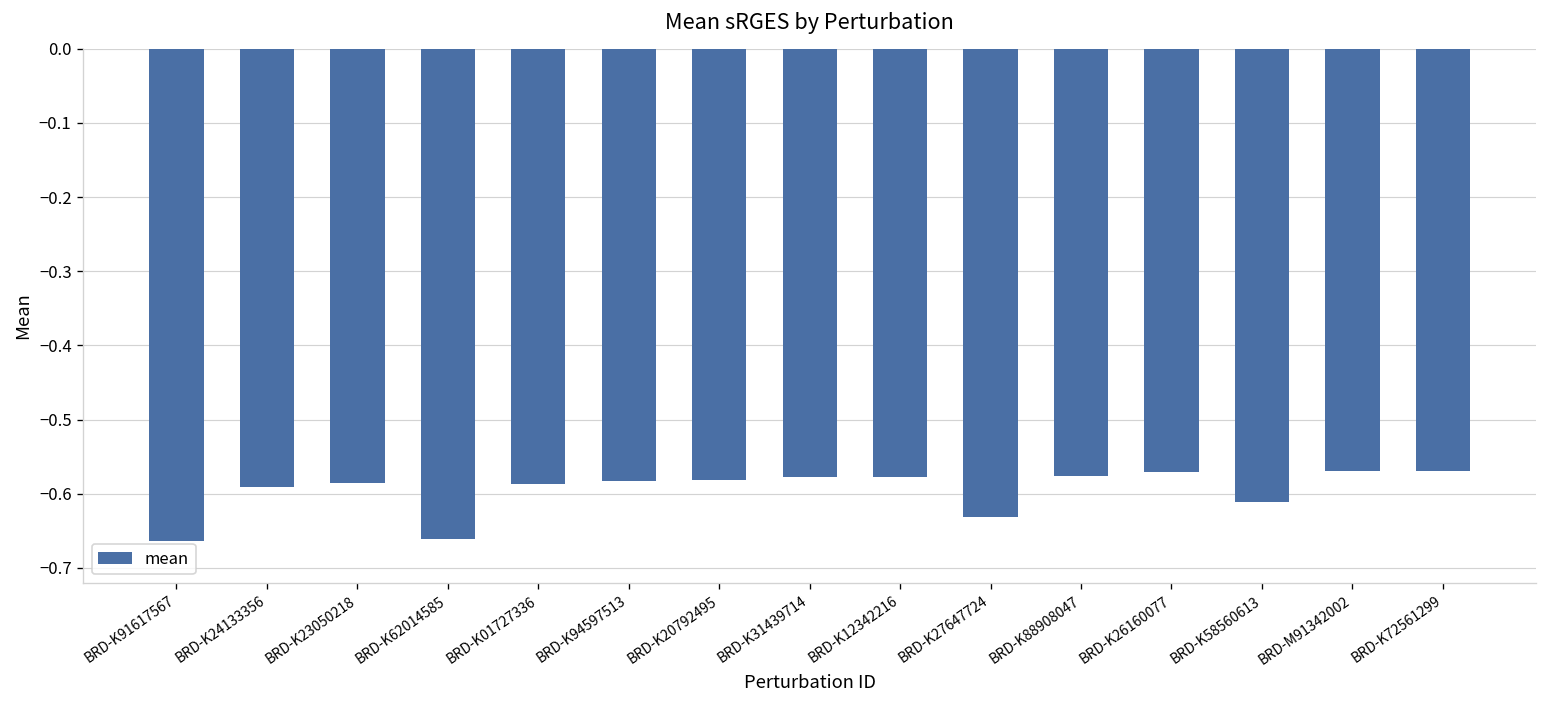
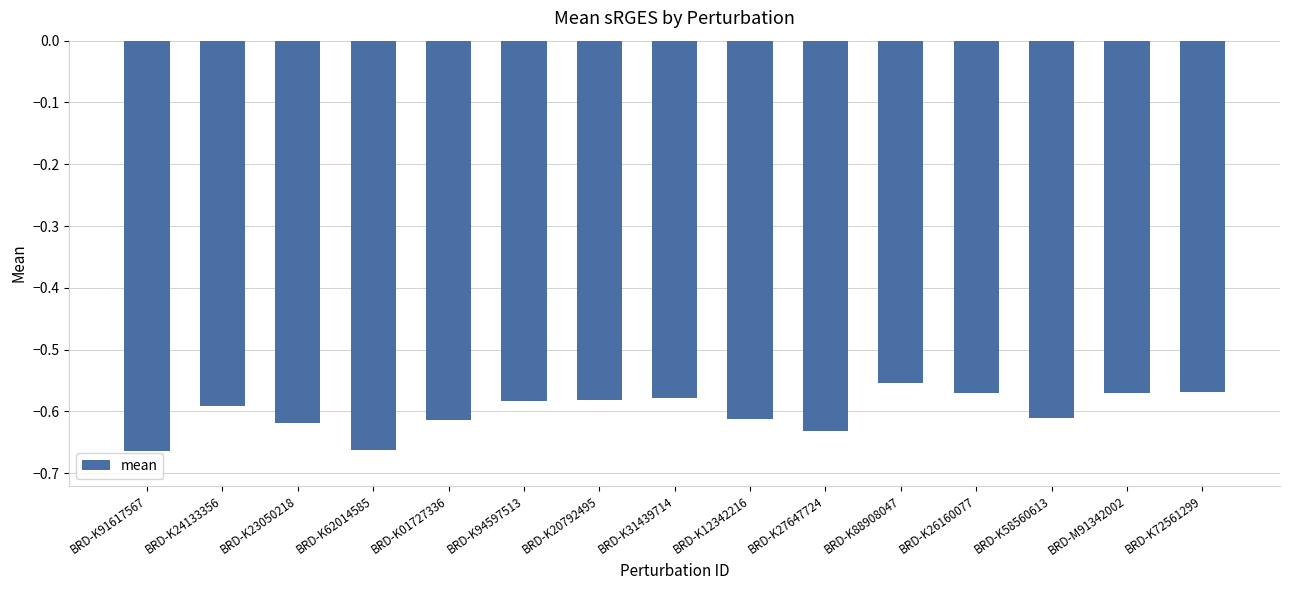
  {
    "BRD-K91617567": -0.66,
    "BRD-K24133356": -0.59,
-   "BRD-K23050218": -0.59,
+   "BRD-K23050218": -0.62,
    "BRD-K62014585": -0.66,
-   "BRD-K01727336": -0.59,
+   "BRD-K01727336": -0.61,
    "BRD-K94597513": -0.58,
    "BRD-K20792495": -0.58,
    "BRD-K31439714": -0.58,
-   "BRD-K12342216": -0.58,
+   "BRD-K12342216": -0.61,
    "BRD-K27647724": -0.63,
-   "BRD-K88908047": -0.58,
+   "BRD-K88908047": -0.55,
    "BRD-K26160077": -0.57,
    "BRD-K58560613": -0.61,
    "BRD-M91342002": -0.57,
    "BRD-K72561299": -0.57
  }
